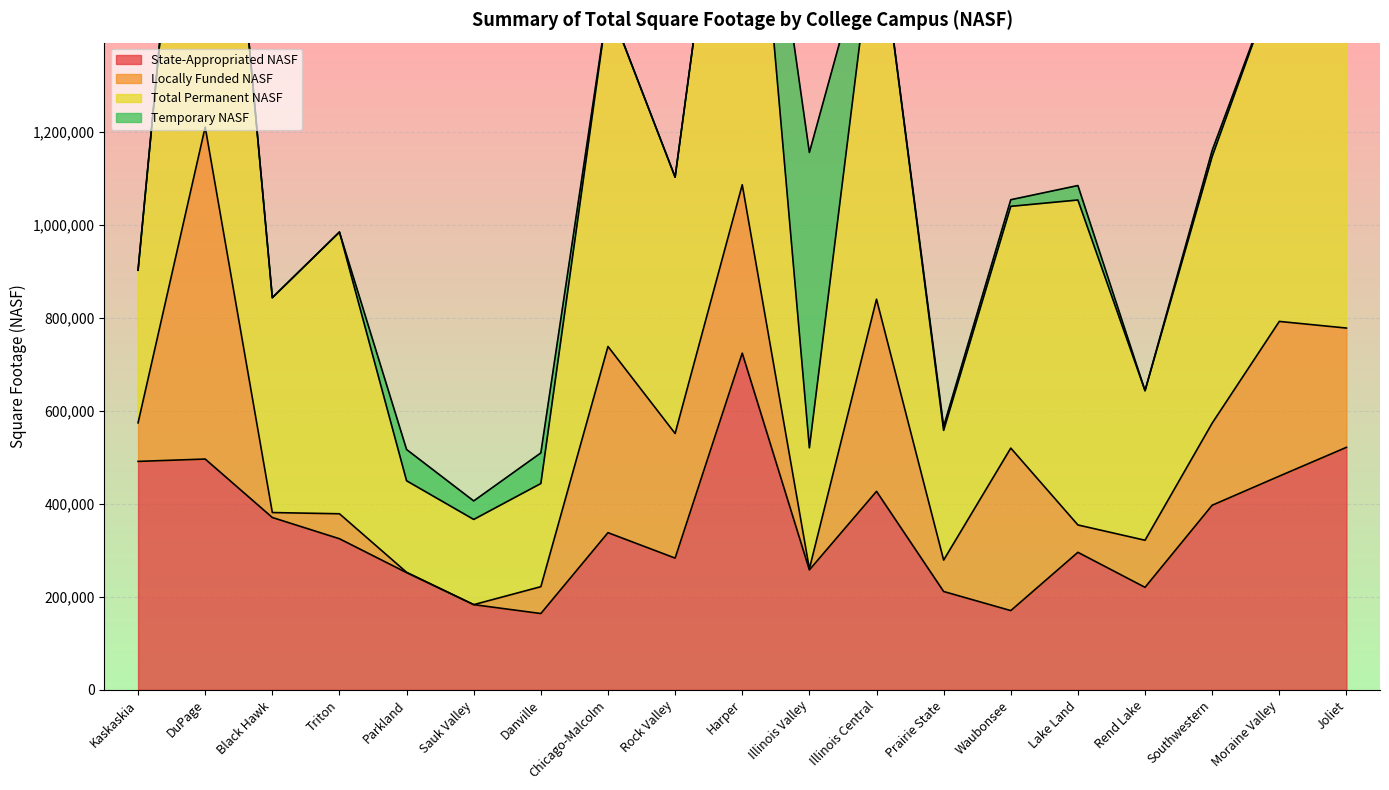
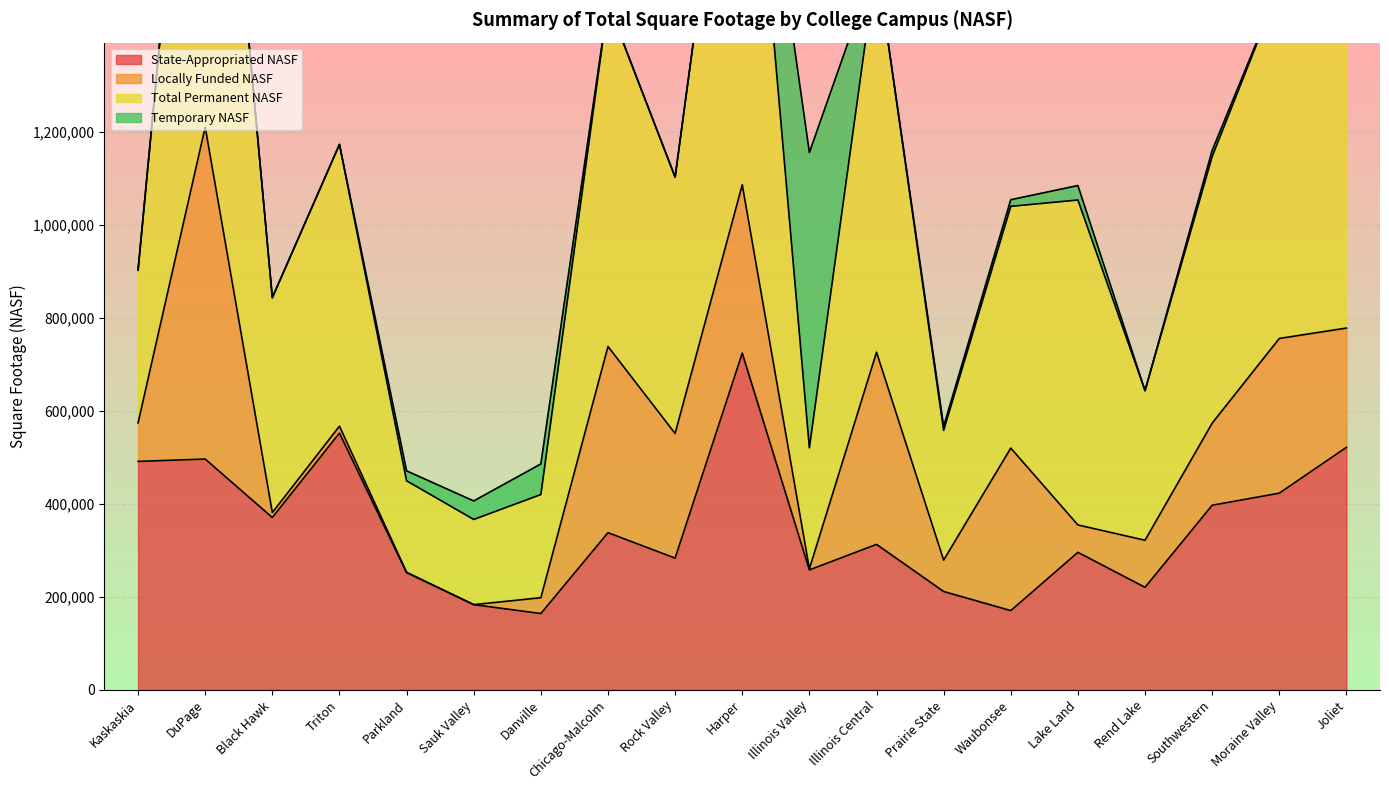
  {
    "State-Appropriated NASF": {
      "Kaskaskia": "490,000",
      "DuPage": "500,000",
      "Black Hawk": "370,000",
-     "Triton": "330,000",
+     "Triton": "550,000",
      "Danville": "160,000",
      "Chicago-Malcolm": "340,000",
      "Rock Valley": "280,000",
      "Harper": "720,000",
-     "Illinois Central": "430,000",
+     "Illinois Central": "310,000",
      "Prairie State": "210,000",
      "Waubonsee": "170,000",
      "Lake Land": "300,000",
      "Rend Lake": "220,000",
      "Southwestern": "400,000",
-     "Moraine Valley": "460,000",
+     "Moraine Valley": "420,000",
      "Joliet": "520,000"
    },
    "Locally Funded NASF": {
      "Kaskaskia": "80,000",
      "Black Hawk": "10,000",
-     "Triton": "50,000",
-     "Danville": "60,000",
+     "Triton": "10,000",
+     "Danville": "30,000",
      "Chicago-Malcolm": "400,000",
      "Rock Valley": "270,000",
      "Harper": "360,000",
      "Illinois Central": "410,000",
      "Prairie State": "70,000",
      "Waubonsee": "350,000",
      "Lake Land": "60,000",
      "Rend Lake": "100,000",
      "Southwestern": "180,000",
      "Moraine Valley": "330,000",
      "Joliet": "260,000"
    },
    "Total Permanent NASF": {
      "Parkland": "200,000",
      "Sauk Valley": "180,000",
      "Danville": "220,000",
      "Illinois Valley": "260,000",
      "Prairie State": "280,000",
      "Waubonsee": "520,000",
      "Lake Land": "700,000",
      "Southwestern": "570,000"
    },
    "Temporary NASF": {
-     "Parkland": "70,000",
+     "Parkland": "20,000",
      "Sauk Valley": "40,000",
      "Danville": "70,000",
      "Illinois Valley": "640,000",
      "Prairie State": "10,000",
      "Waubonsee": "10,000",
      "Lake Land": "30,000",
      "Southwestern": "10,000"
    }
  }
